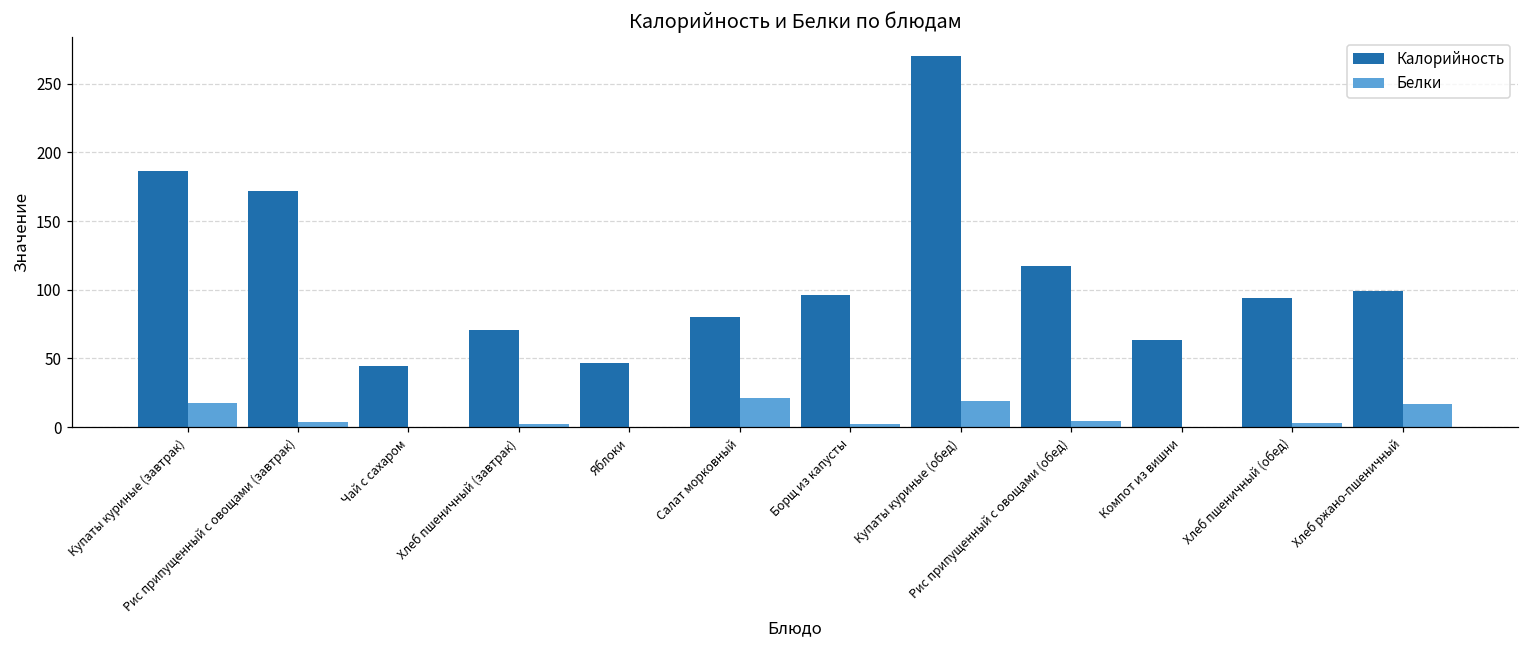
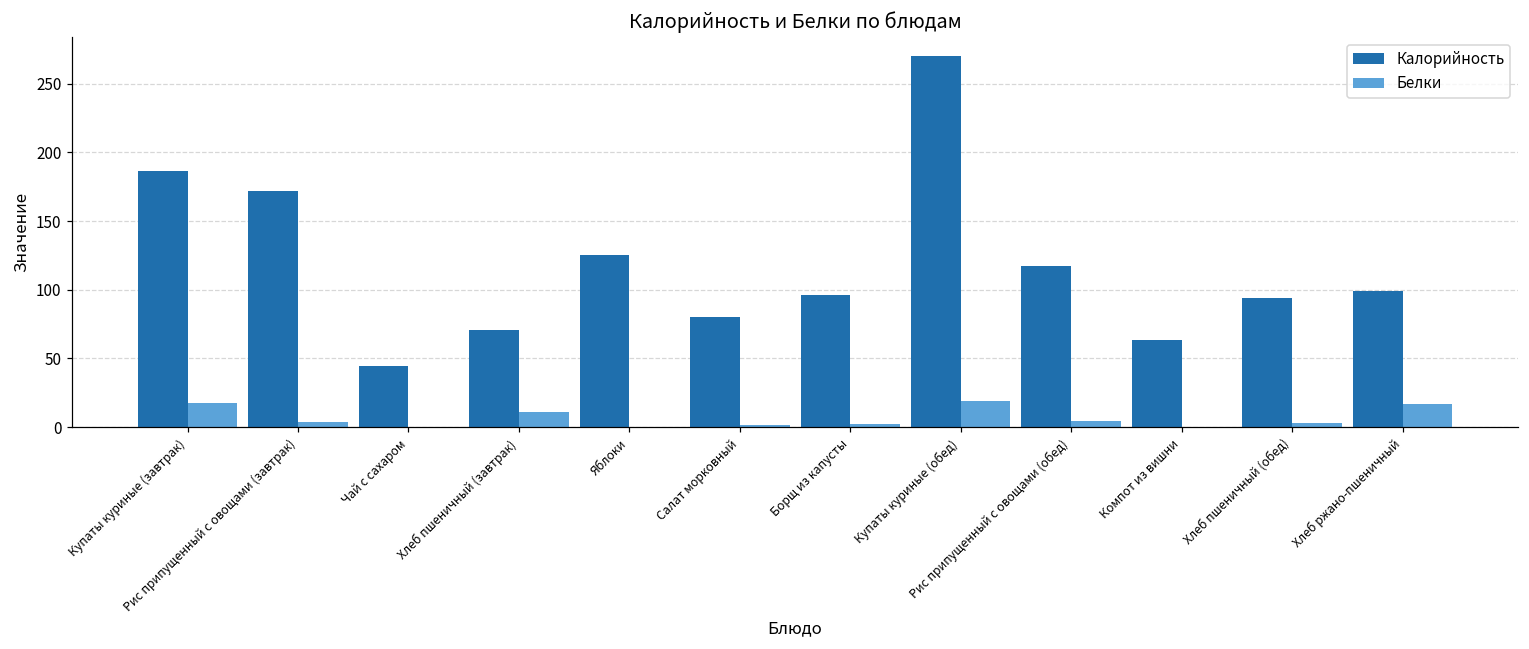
  {
    "Калорийность": {
      "Купаты куриные (завтрак)": 187,
      "Рис припущенный с овощами (завтрак)": 172,
      "Чай с сахаром": 44,
      "Хлеб пшеничный (завтрак)": 71,
-     "Яблоки": 47,
+     "Яблоки": 126,
      "Салат морковный": 80,
      "Борщ из капусты": 96,
      "Купаты куриные (обед)": 271,
      "Рис припущенный с овощами (обед)": 117,
      "Компот из вишни": 64,
      "Хлеб пшеничный (обед)": 94,
      "Хлеб ржано-пшеничный": 99
    },
    "Белки": {
      "Купаты куриные (завтрак)": 17,
      "Рис припущенный с овощами (завтрак)": 3,
      "Чай с сахаром": 0,
-     "Хлеб пшеничный (завтрак)": 2,
-     "Салат морковный": 21,
+     "Хлеб пшеничный (завтрак)": 11,
+     "Салат морковный": 1,
      "Купаты куриные (обед)": 19,
      "Рис припущенный с овощами (обед)": 4,
      "Хлеб пшеничный (обед)": 3,
      "Хлеб ржано-пшеничный": 17
    }
  }
